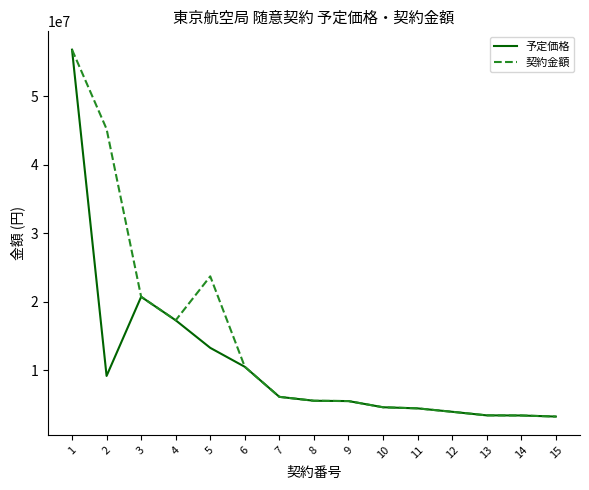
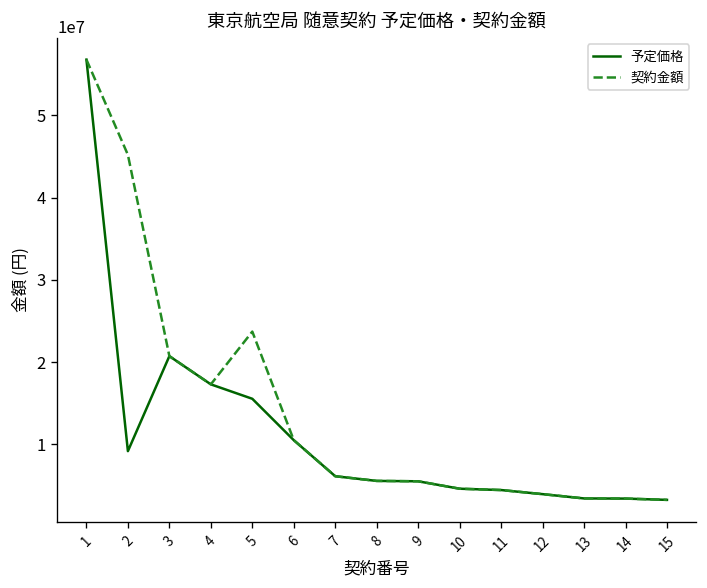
  {
    "予定価格": {
      "2": 9000000,
-     "5": 13000000
+     "5": 16000000
    },
    "契約金額": {
      "2": 45000000,
      "5": 24000000
    }
  }
